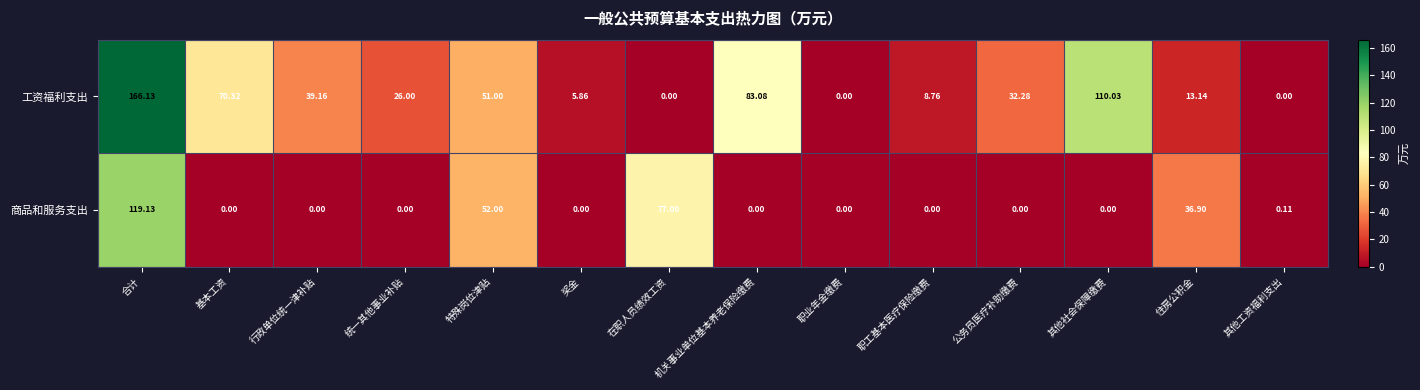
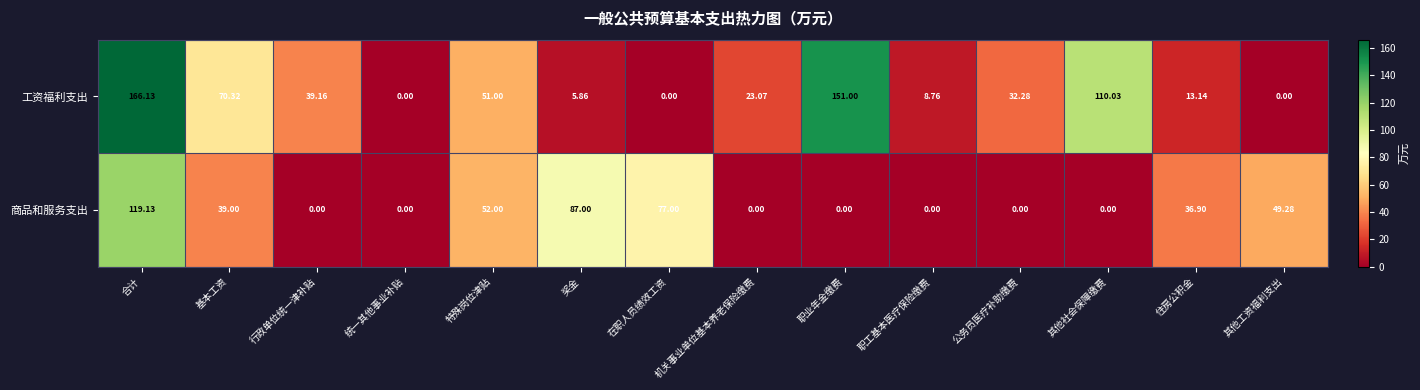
  {
    "工资福利支出": {
      "合计": 166.13,
      "基本工资": 70.32,
      "行政单位统一津补贴": 39.16,
-     "统一其他事业补贴": 26.00,
+     "统一其他事业补贴": 0.00,
      "特殊岗位津贴": 51.00,
      "奖金": 5.86,
      "在职人员绩效工资": 0.00,
-     "机关事业单位基本养老保险缴费": 83.08,
-     "职业年金缴费": 0.00,
+     "机关事业单位基本养老保险缴费": 23.07,
+     "职业年金缴费": 151.00,
      "职工基本医疗保险缴费": 8.76,
      "公务员医疗补助缴费": 32.28,
      "其他社会保障缴费": 110.03,
      "住房公积金": 13.14,
      "其他工资福利支出": 0.00
    },
    "商品和服务支出": {
      "合计": 119.13,
-     "基本工资": 0.00,
+     "基本工资": 39.00,
      "行政单位统一津补贴": 0.00,
      "统一其他事业补贴": 0.00,
      "特殊岗位津贴": 52.00,
-     "奖金": 0.00,
+     "奖金": 87.00,
      "在职人员绩效工资": 77.00,
      "机关事业单位基本养老保险缴费": 0.00,
      "职业年金缴费": 0.00,
      "职工基本医疗保险缴费": 0.00,
      "公务员医疗补助缴费": 0.00,
      "其他社会保障缴费": 0.00,
      "住房公积金": 36.90,
-     "其他工资福利支出": 0.11
+     "其他工资福利支出": 49.28
    }
  }
